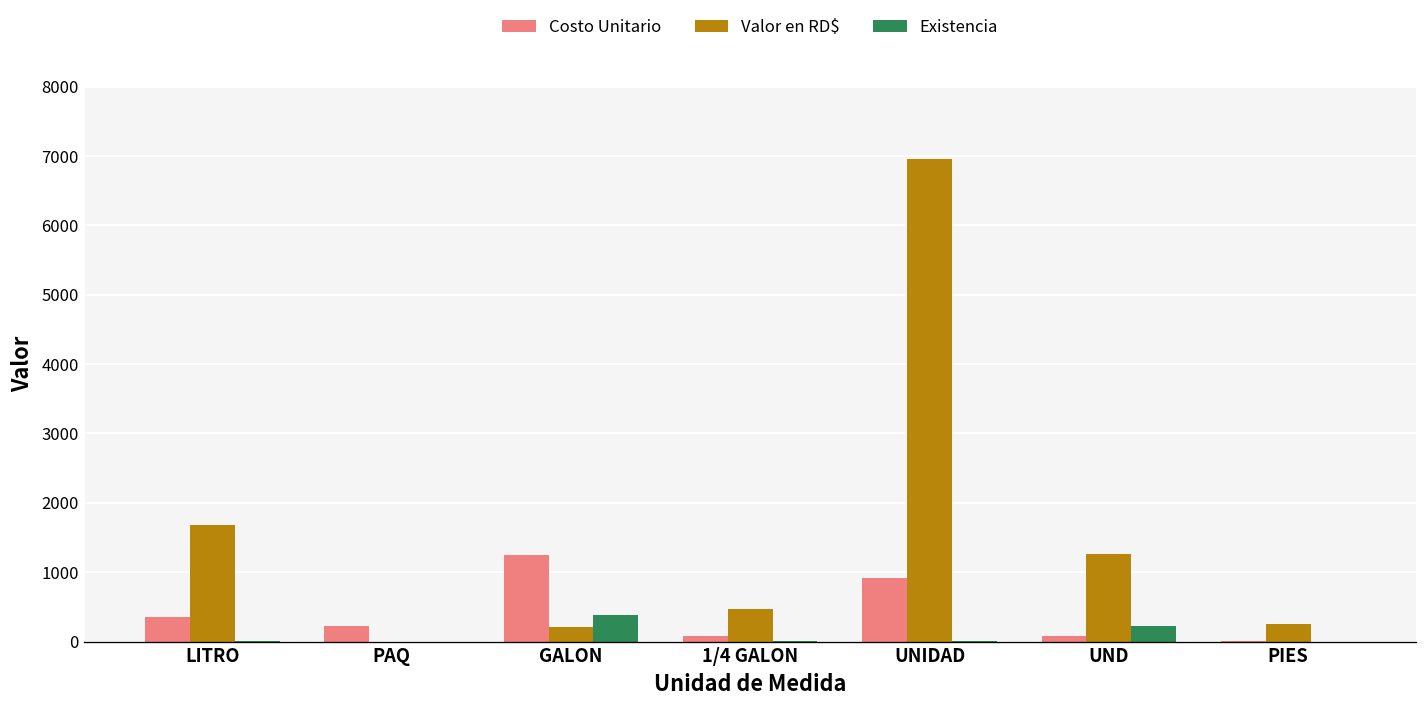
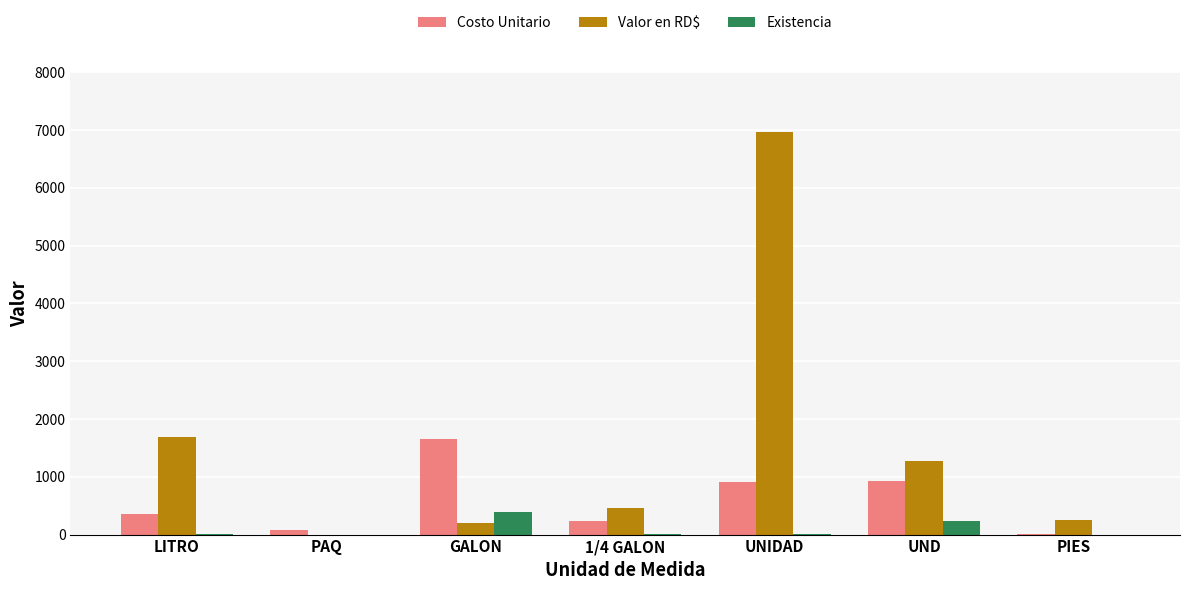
  {
    "Costo Unitario": {
      "LITRO": 300,
-     "PAQ": 200,
-     "GALON": 1300,
-     "1/4 GALON": 100,
+     "PAQ": 100,
+     "GALON": 1600,
+     "1/4 GALON": 200,
      "UNIDAD": 900,
-     "UND": 100
+     "UND": 900
    },
    "Valor en RD$": {
      "LITRO": 1700,
      "PAQ": 0,
      "GALON": 200,
      "1/4 GALON": 500,
      "UNIDAD": 7000,
      "UND": 1300,
      "PIES": 300
    },
    "Existencia": {
      "PAQ": 0,
      "GALON": 400,
      "UND": 200,
      "PIES": 0
    }
  }
